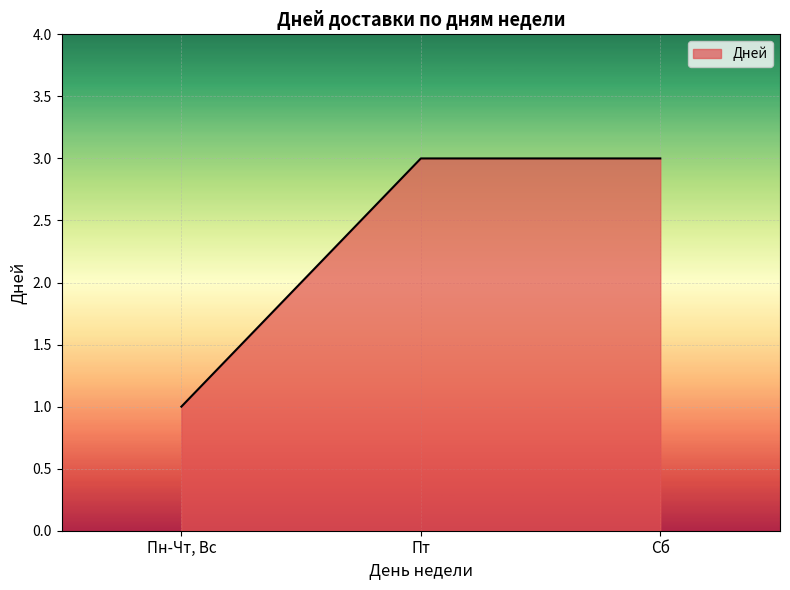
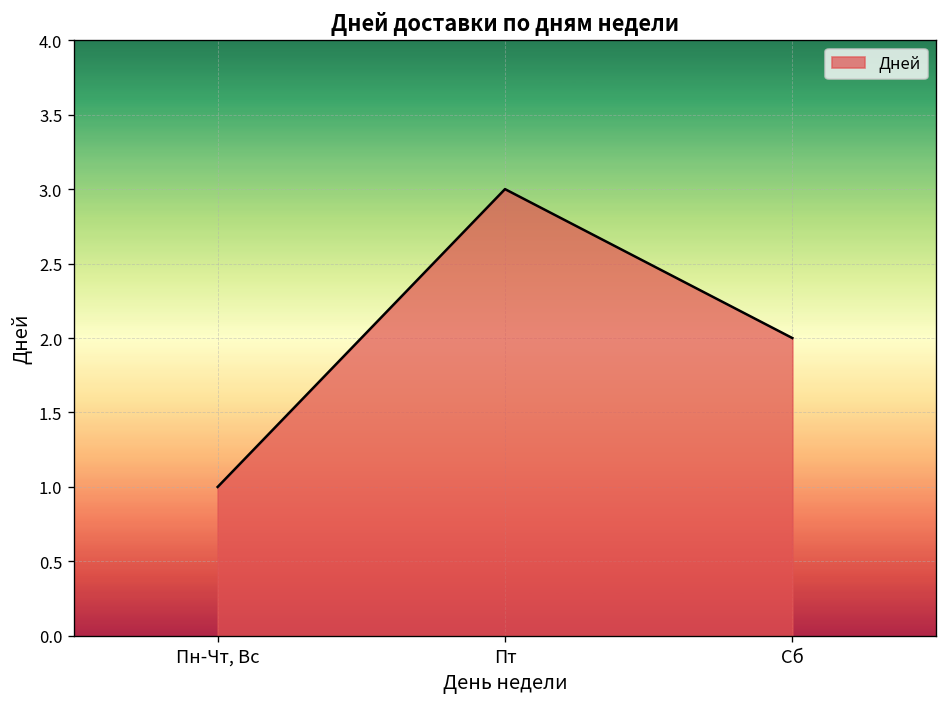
  {
    "Пн-Чт, Вс": 1,
    "Пт": 3,
-   "Сб": 3
+   "Сб": 2
  }
